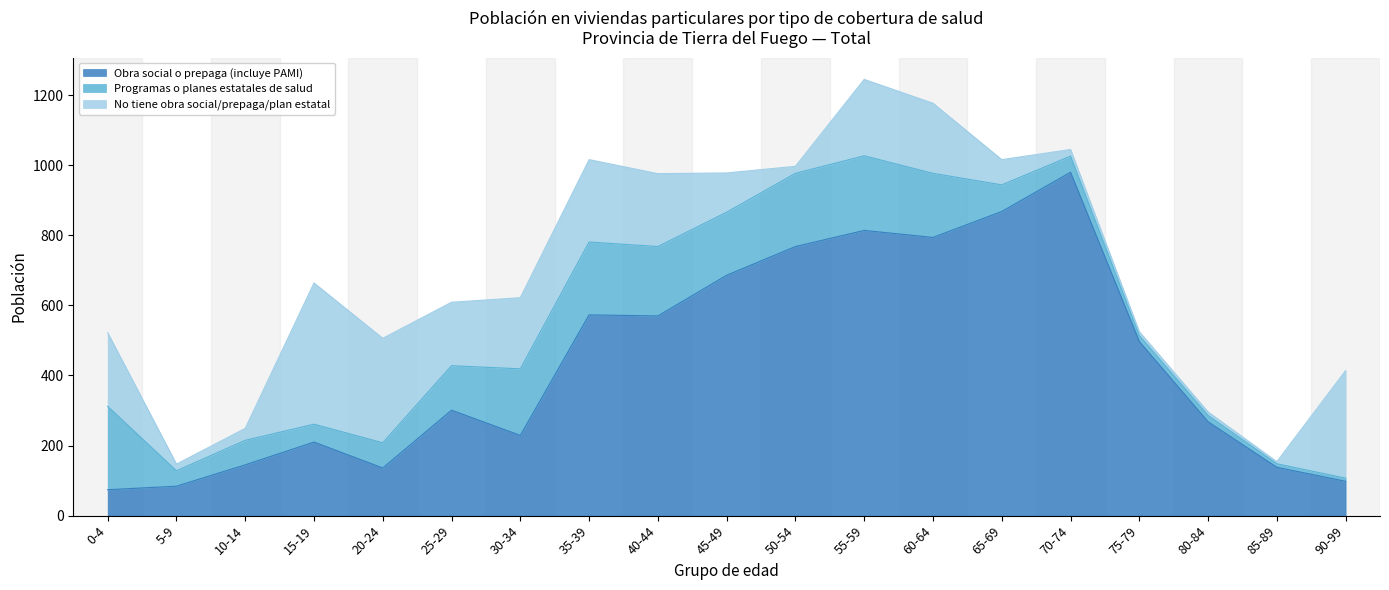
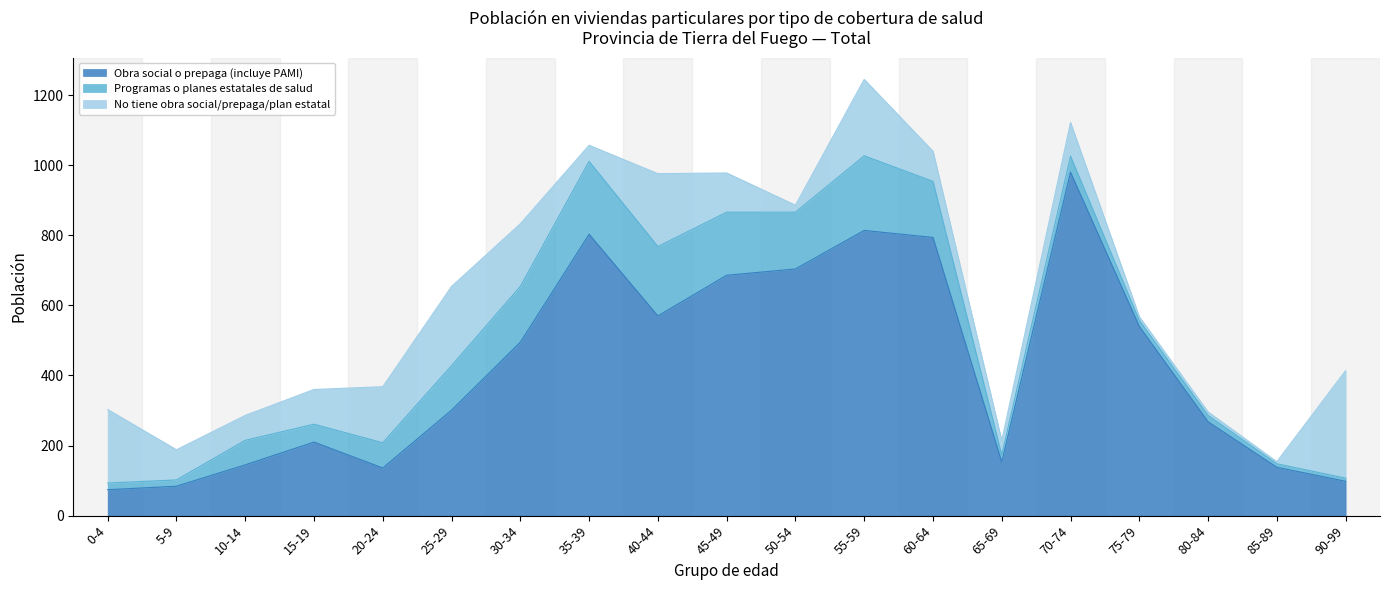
  {
    "Obra social o prepaga (incluye PAMI)": {
      "0-4": 70,
      "5-9": 80,
      "10-14": 150,
      "15-19": 210,
      "20-24": 140,
      "25-29": 300,
-     "30-34": 230,
-     "35-39": 570,
+     "30-34": 500,
+     "35-39": 800,
      "40-44": 570,
      "45-49": 690,
-     "50-54": 770,
+     "50-54": 700,
      "55-59": 810,
      "60-64": 790,
-     "65-69": 870,
+     "65-69": 150,
      "70-74": 980,
-     "75-79": 500,
+     "75-79": 540,
      "80-84": 270,
      "85-89": 140,
      "90-99": 100
    },
    "Programas o planes estatales de salud": {
-     "0-4": 240,
-     "5-9": 40,
+     "0-4": 20,
+     "5-9": 20,
      "10-14": 70,
      "15-19": 50,
      "20-24": 70,
      "25-29": 130,
-     "30-34": 190,
+     "30-34": 160,
      "35-39": 210,
      "40-44": 200,
      "45-49": 180,
-     "50-54": 210,
+     "50-54": 160,
      "55-59": 210,
-     "60-64": 180,
-     "65-69": 80,
+     "60-64": 160,
+     "65-69": 20,
      "70-74": 50,
      "75-79": 20,
      "80-84": 20,
      "90-99": 10
    },
    "No tiene obra social/prepaga/plan estatal": {
      "0-4": 210,
-     "5-9": 20,
-     "10-14": 30,
-     "15-19": 400,
-     "20-24": 300,
-     "25-29": 180,
-     "30-34": 200,
-     "35-39": 240,
+     "5-9": 90,
+     "10-14": 70,
+     "15-19": 100,
+     "20-24": 160,
+     "25-29": 230,
+     "30-34": 180,
+     "35-39": 50,
      "40-44": 210,
      "45-49": 110,
      "50-54": 20,
      "55-59": 220,
-     "60-64": 200,
-     "65-69": 70,
-     "70-74": 20,
+     "60-64": 90,
+     "65-69": 40,
+     "70-74": 100,
      "75-79": 10,
      "80-84": 10,
      "90-99": 310
    }
  }
